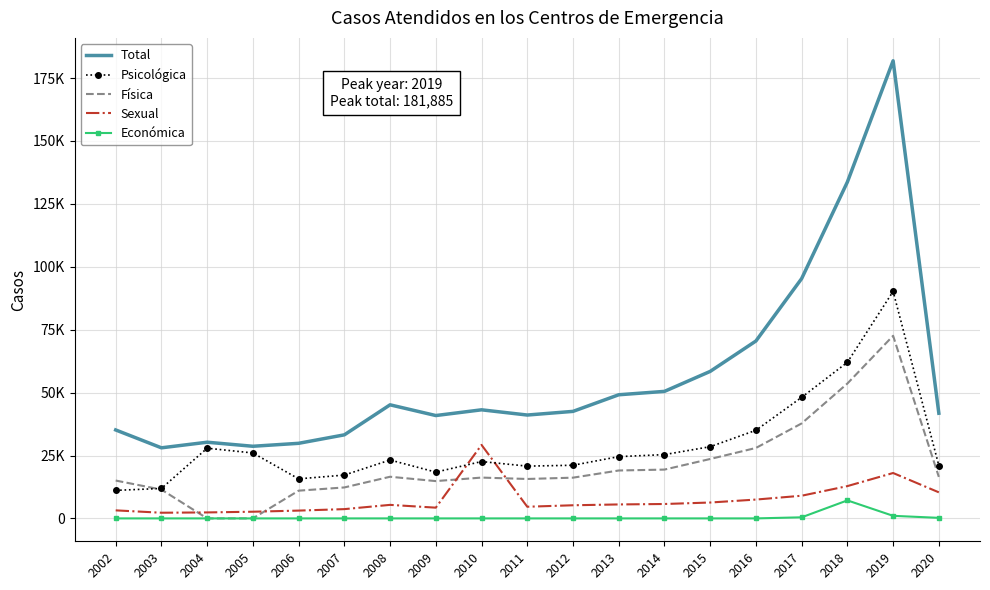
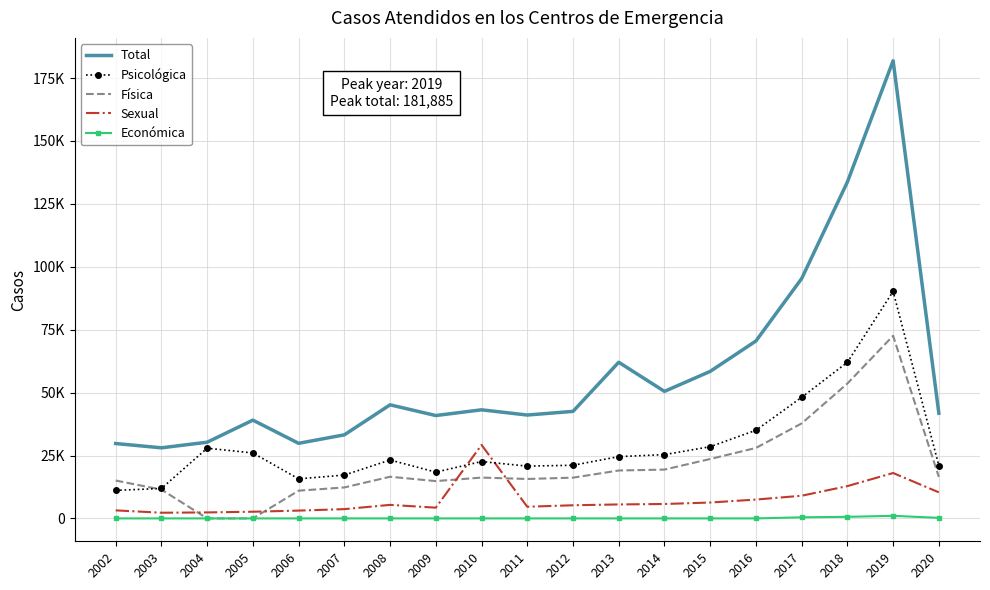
  {
    "Total": {
-     "2002": 35000,
+     "2002": 30000,
      "2003": 28000,
      "2004": 30000,
-     "2005": 29000,
+     "2005": 39000,
      "2006": 30000,
      "2007": 33000,
      "2008": 45000,
      "2009": 41000,
      "2010": 43000,
      "2011": 41000,
      "2012": 43000,
-     "2013": 49000,
+     "2013": 62000,
      "2014": 50000,
      "2015": 58000,
      "2016": 71000,
      "2017": 95000,
      "2018": 134000,
      "2019": 182000,
      "2020": 42000
    },
    "Psicológica": {
      "2002": 11000,
      "2004": 28000,
      "2005": 26000,
      "2006": 16000,
      "2007": 17000,
      "2008": 23000,
      "2009": 18000,
      "2010": 23000,
      "2011": 21000,
      "2012": 21000,
      "2013": 25000,
      "2014": 25000,
      "2015": 28000,
      "2016": 35000,
      "2017": 48000,
      "2018": 62000,
      "2019": 90000,
      "2020": 21000
    },
    "Física": {
      "2002": 15000,
      "2006": 11000,
      "2007": 12000,
      "2008": 17000,
      "2009": 15000,
      "2010": 16000,
      "2011": 16000,
      "2012": 16000,
      "2013": 19000,
      "2014": 19000,
      "2015": 24000,
      "2016": 28000,
      "2017": 38000,
      "2018": 54000,
      "2019": 73000,
      "2020": 16000
    },
    "Sexual": {
      "2002": 3000,
      "2003": 2000,
      "2004": 2000,
      "2005": 3000,
      "2006": 3000,
      "2007": 4000,
      "2008": 5000,
      "2009": 4000,
      "2010": 29000,
      "2011": 5000,
      "2012": 5000,
      "2013": 6000,
      "2014": 6000,
      "2015": 6000,
      "2016": 7000,
      "2017": 9000,
      "2018": 13000,
      "2019": 18000,
      "2020": 10000
    },
    "Económica": {
      "2002": 0,
      "2003": 0,
      "2006": 0,
      "2007": 0,
      "2008": 0,
      "2009": 0,
      "2010": 0,
      "2011": 0,
      "2012": 0,
      "2013": 0,
      "2014": 0,
      "2015": 0,
      "2016": 0,
      "2017": 0,
-     "2018": 7000,
+     "2018": 1000,
      "2019": 1000,
      "2020": 0
    }
  }
